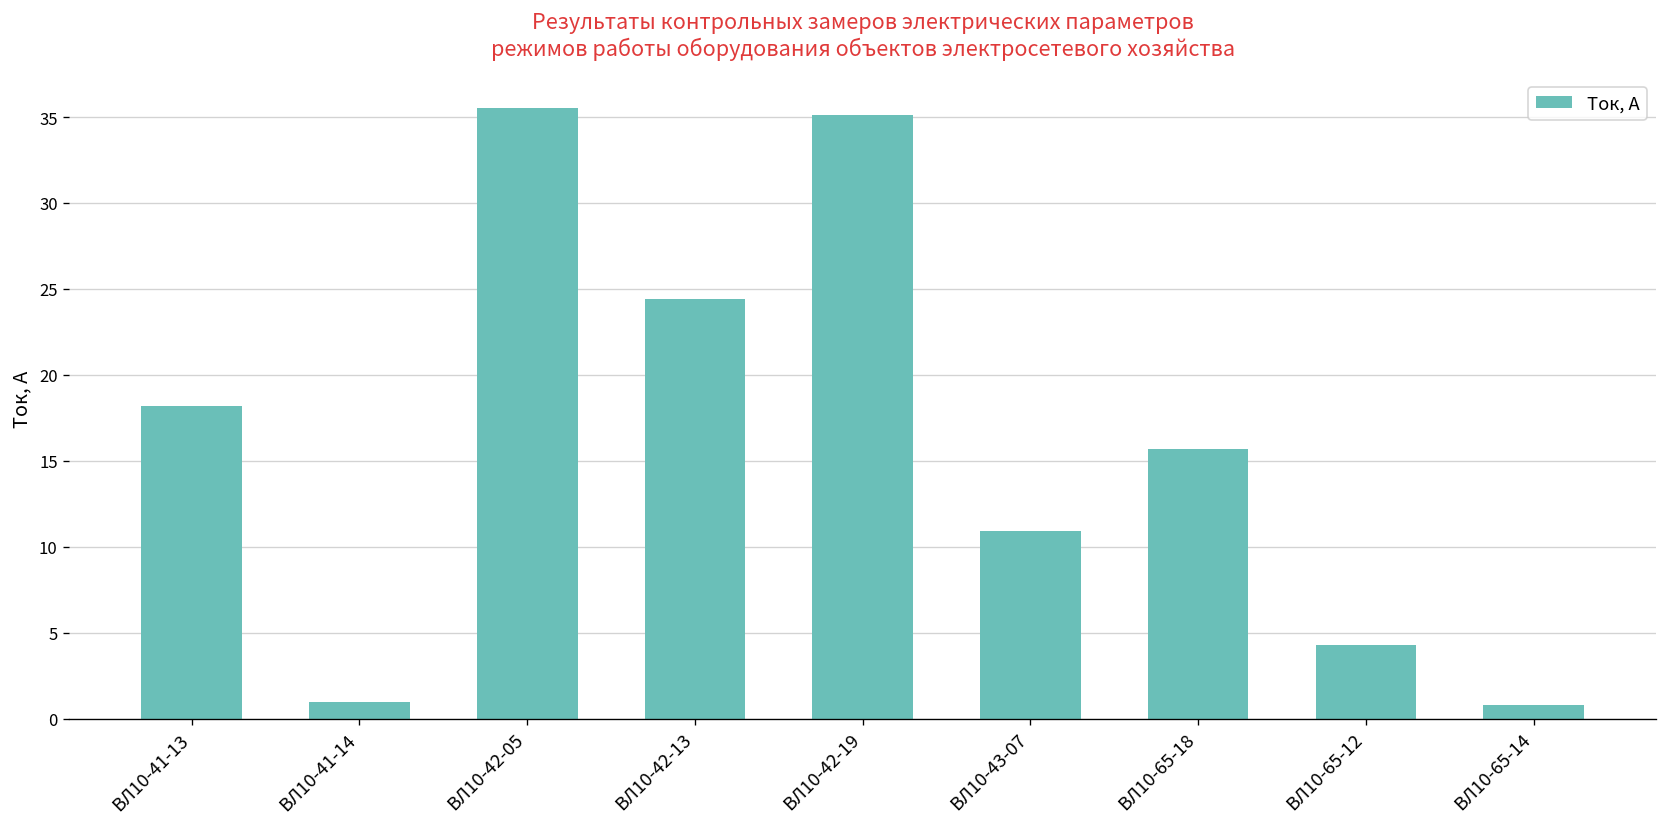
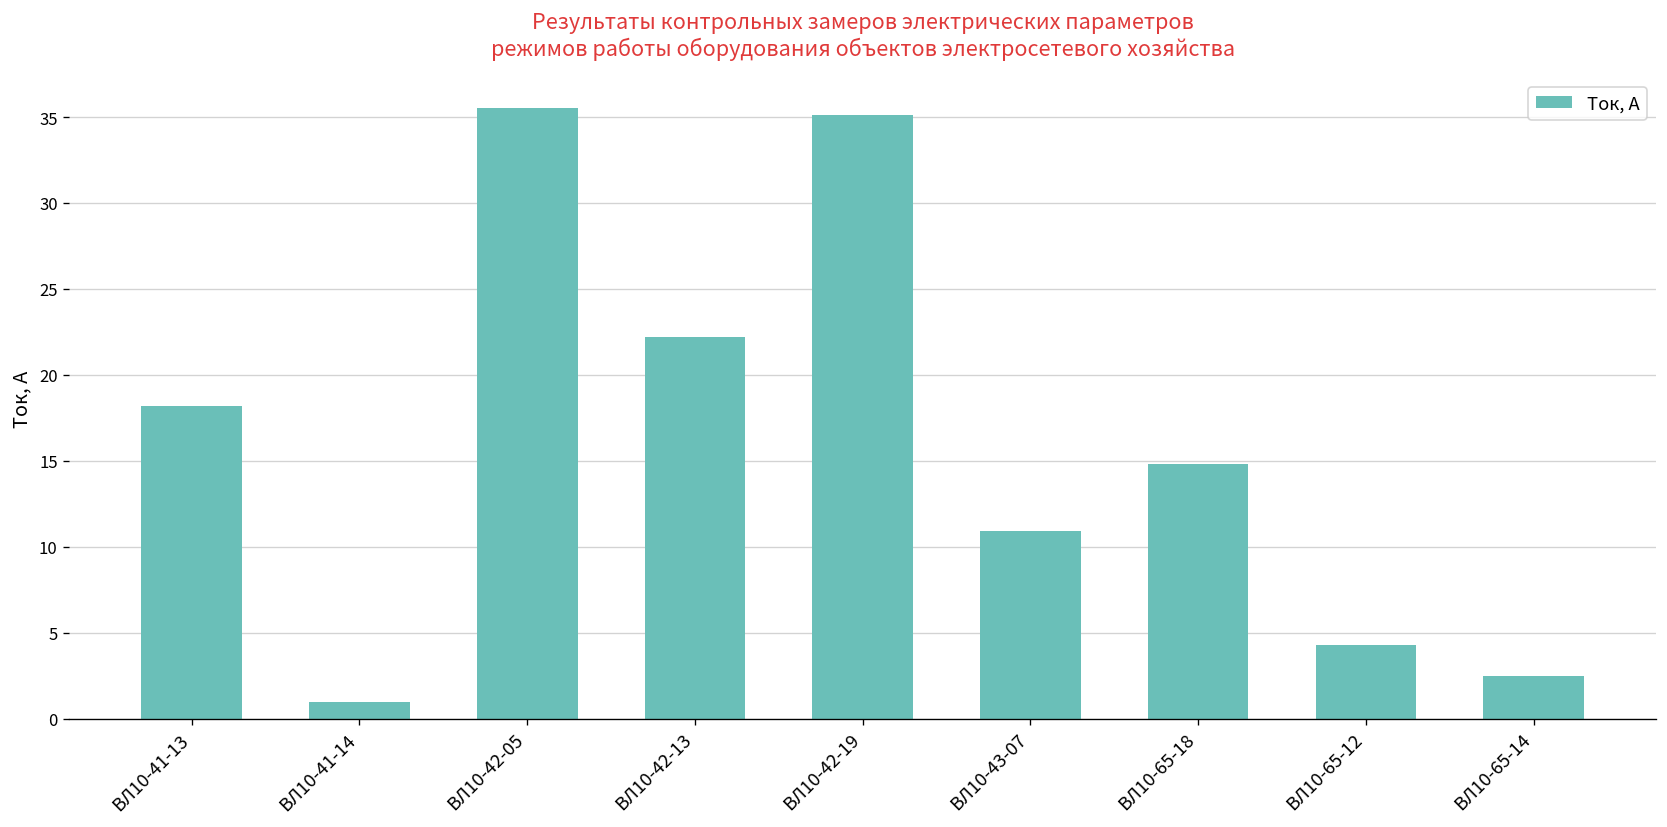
  {
    "ВЛ10-41-13": 18.2,
    "ВЛ10-41-14": 1.0,
    "ВЛ10-42-05": 35.5,
-   "ВЛ10-42-13": 24.4,
+   "ВЛ10-42-13": 22.2,
    "ВЛ10-42-19": 35.1,
    "ВЛ10-43-07": 10.9,
-   "ВЛ10-65-18": 15.7,
+   "ВЛ10-65-18": 14.8,
    "ВЛ10-65-12": 4.3,
-   "ВЛ10-65-14": 0.8
+   "ВЛ10-65-14": 2.5
  }
